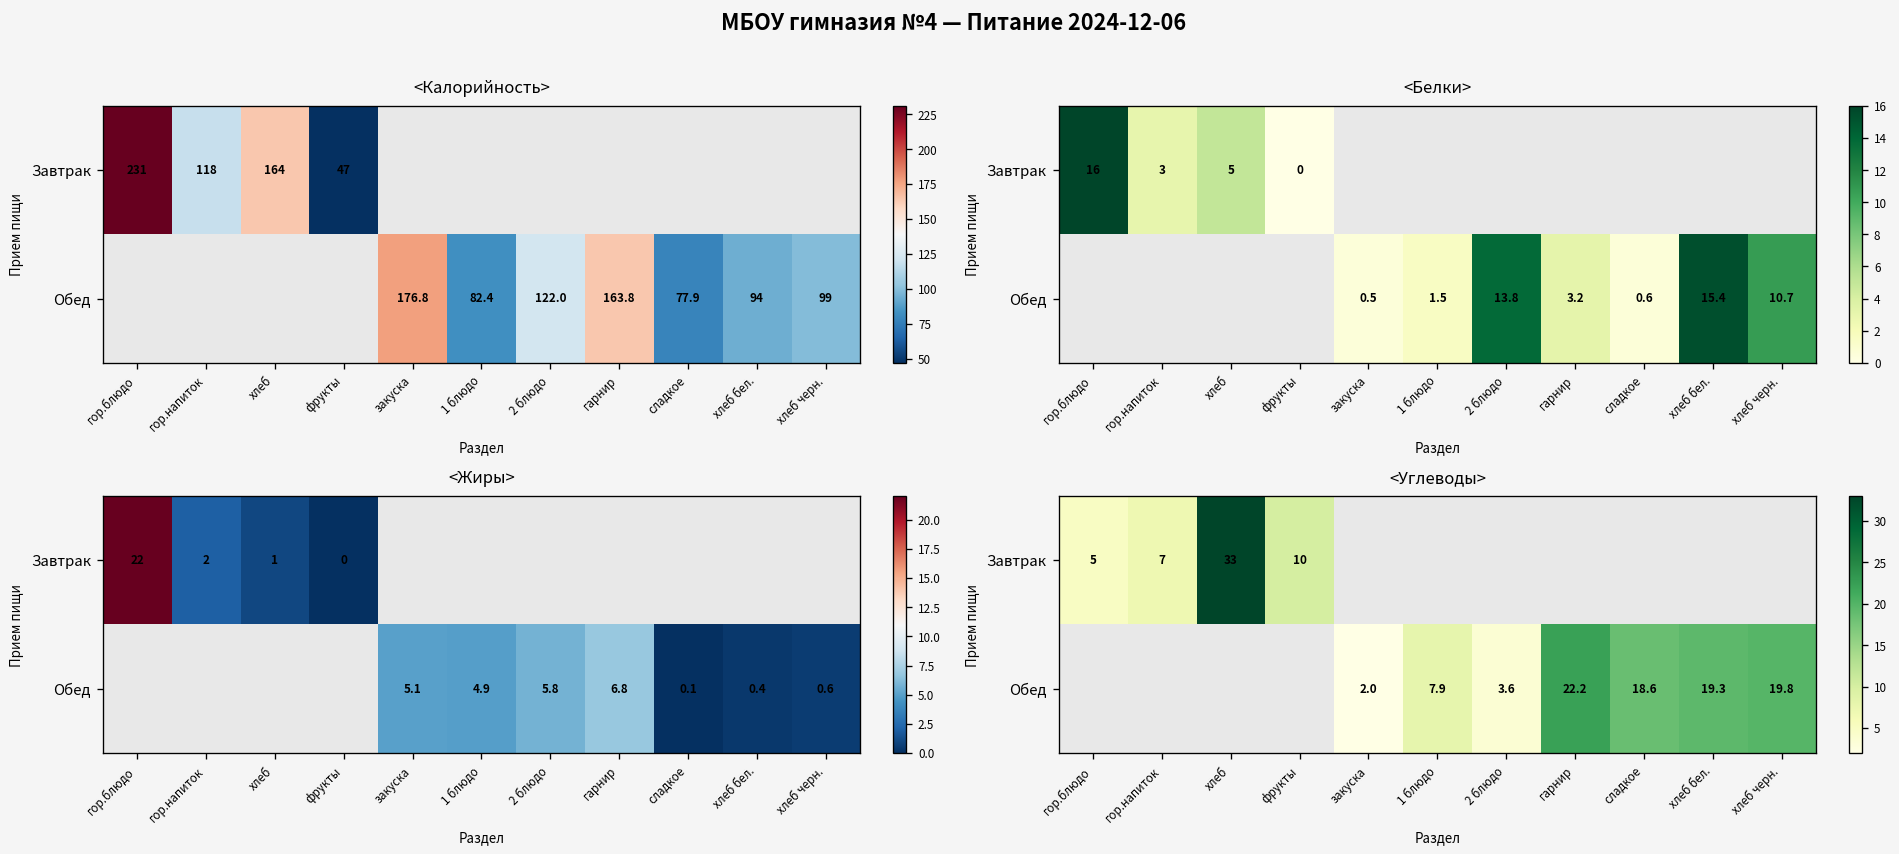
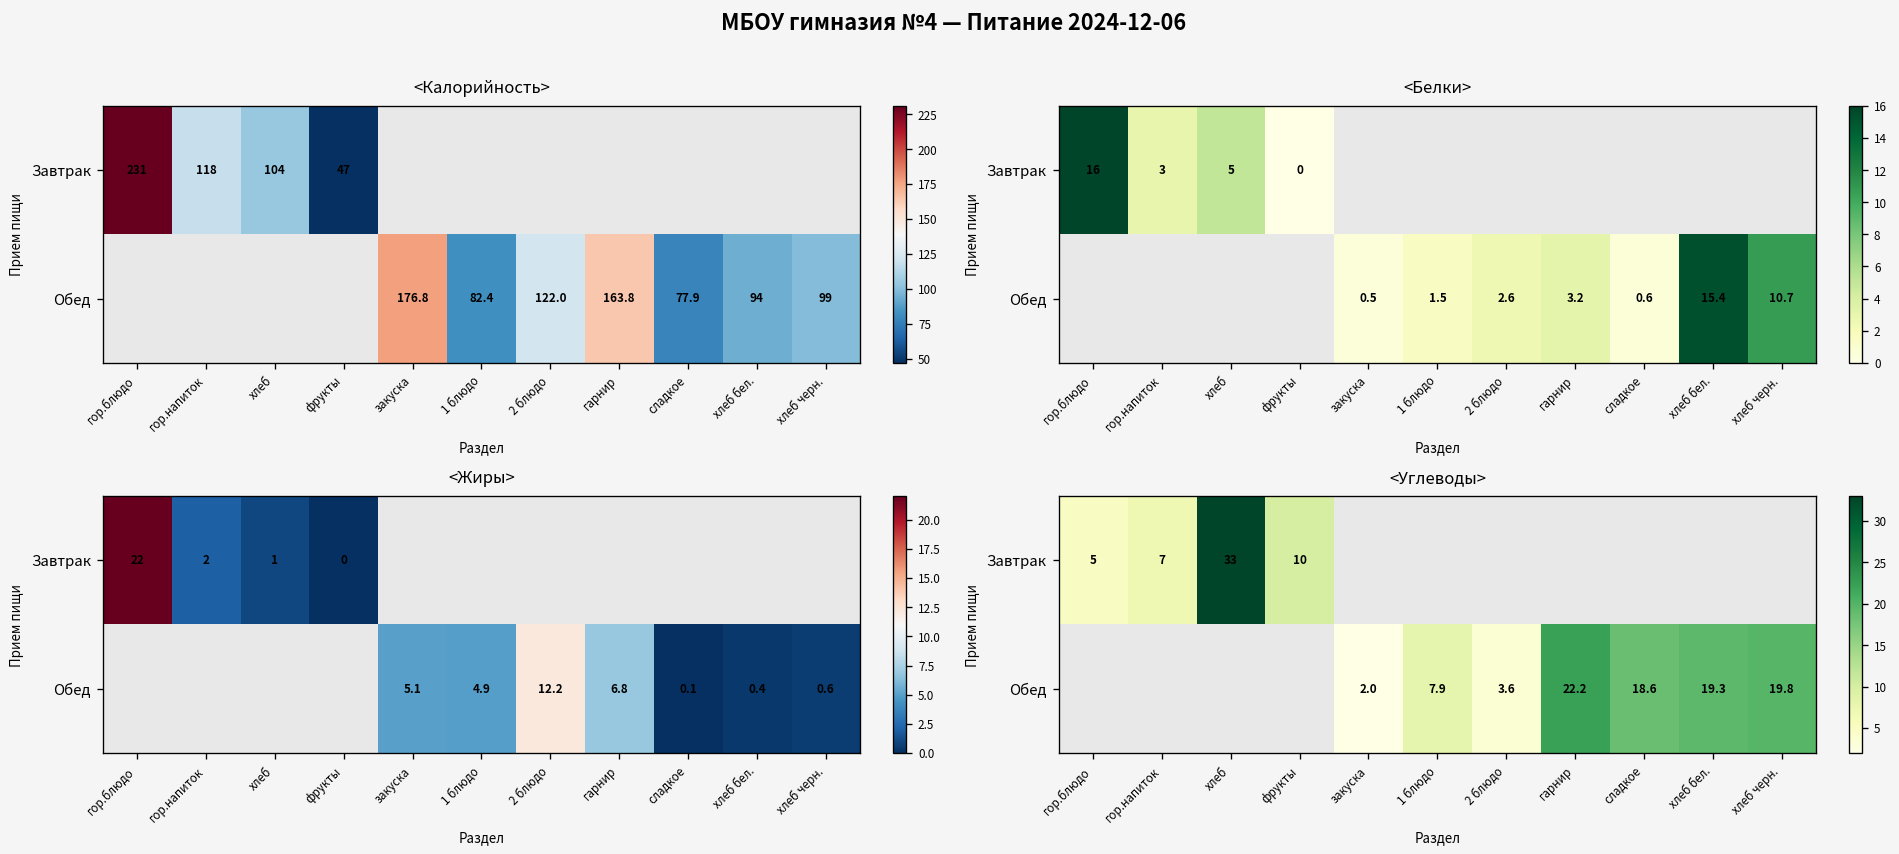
  {
    "<Калорийность>": {
      "Завтрак": {
        "гор.блюдо": 231,
        "гор.напиток": 118,
-       "хлеб": 164,
+       "хлеб": 104,
        "фрукты": 47
      },
      "Обед": {
        "закуска": 176.8,
        "1 блюдо": 82.4,
        "2 блюдо": 122.0,
        "гарнир": 163.8,
        "сладкое": 77.9,
        "хлеб бел.": 94,
        "хлеб черн.": 99
      }
    },
    "<Белки>": {
      "Завтрак": {
        "гор.блюдо": 16,
        "гор.напиток": 3,
        "хлеб": 5,
        "фрукты": 0
      },
      "Обед": {
        "закуска": 0.5,
        "1 блюдо": 1.5,
-       "2 блюдо": 13.8,
+       "2 блюдо": 2.6,
        "гарнир": 3.2,
        "сладкое": 0.6,
        "хлеб бел.": 15.4,
        "хлеб черн.": 10.7
      }
    },
    "<Жиры>": {
      "Завтрак": {
        "гор.блюдо": 22,
        "гор.напиток": 2,
        "хлеб": 1,
        "фрукты": 0
      },
      "Обед": {
        "закуска": 5.1,
        "1 блюдо": 4.9,
-       "2 блюдо": 5.8,
+       "2 блюдо": 12.2,
        "гарнир": 6.8,
        "сладкое": 0.1,
        "хлеб бел.": 0.4,
        "хлеб черн.": 0.6
      }
    },
    "<Углеводы>": {
      "Завтрак": {
        "гор.блюдо": 5,
        "гор.напиток": 7,
        "хлеб": 33,
        "фрукты": 10
      },
      "Обед": {
        "закуска": 2.0,
        "1 блюдо": 7.9,
        "2 блюдо": 3.6,
        "гарнир": 22.2,
        "сладкое": 18.6,
        "хлеб бел.": 19.3,
        "хлеб черн.": 19.8
      }
    }
  }
